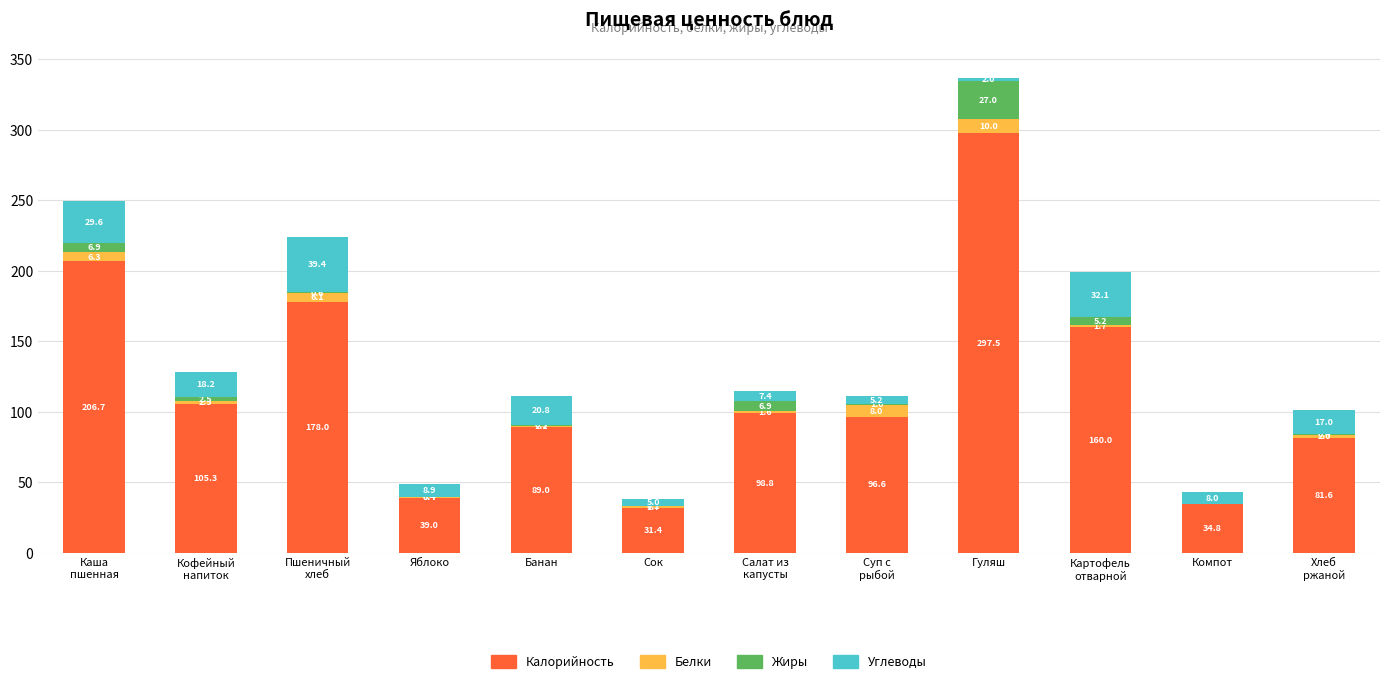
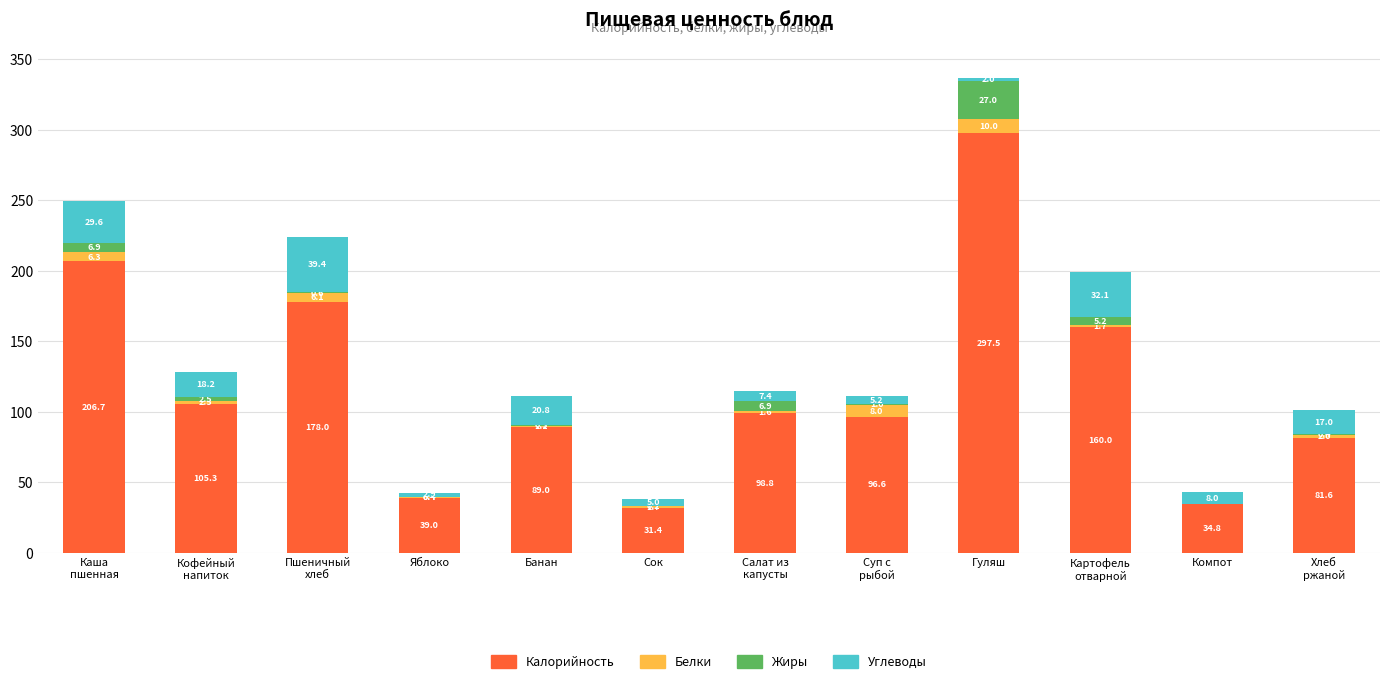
  {
    "Калорийность": {
      "Каша пшенная": 206.7,
      "Кофейный напиток": 105.3,
      "Пшеничный хлеб": 178.0,
      "Яблоко": 39.0,
      "Банан": 89.0,
      "Сок": 31.4,
      "Салат из капусты": 98.8,
      "Суп с рыбой": 96.6,
      "Гуляш": 297.5,
      "Картофель отварной": 160.0,
      "Компот": 34.8,
      "Хлеб ржаной": 81.6
    },
    "Белки": {
      "Каша пшенная": 6.3,
      "Гуляш": 10.0
    },
    "Жиры": {
      "Каша пшенная": 6.9,
      "Гуляш": 27.0
    },
    "Углеводы": {
      "Каша пшенная": 29.6,
      "Кофейный напиток": 18.2,
      "Пшеничный хлеб": 39.4,
-     "Яблоко": 8.9,
+     "Яблоко": 2.9,
      "Банан": 20.8,
      "Салат из капусты": 7.4,
      "Гуляш": 2.0,
      "Картофель отварной": 32.1,
      "Компот": 8.0,
      "Хлеб ржаной": 17.0
    }
  }
